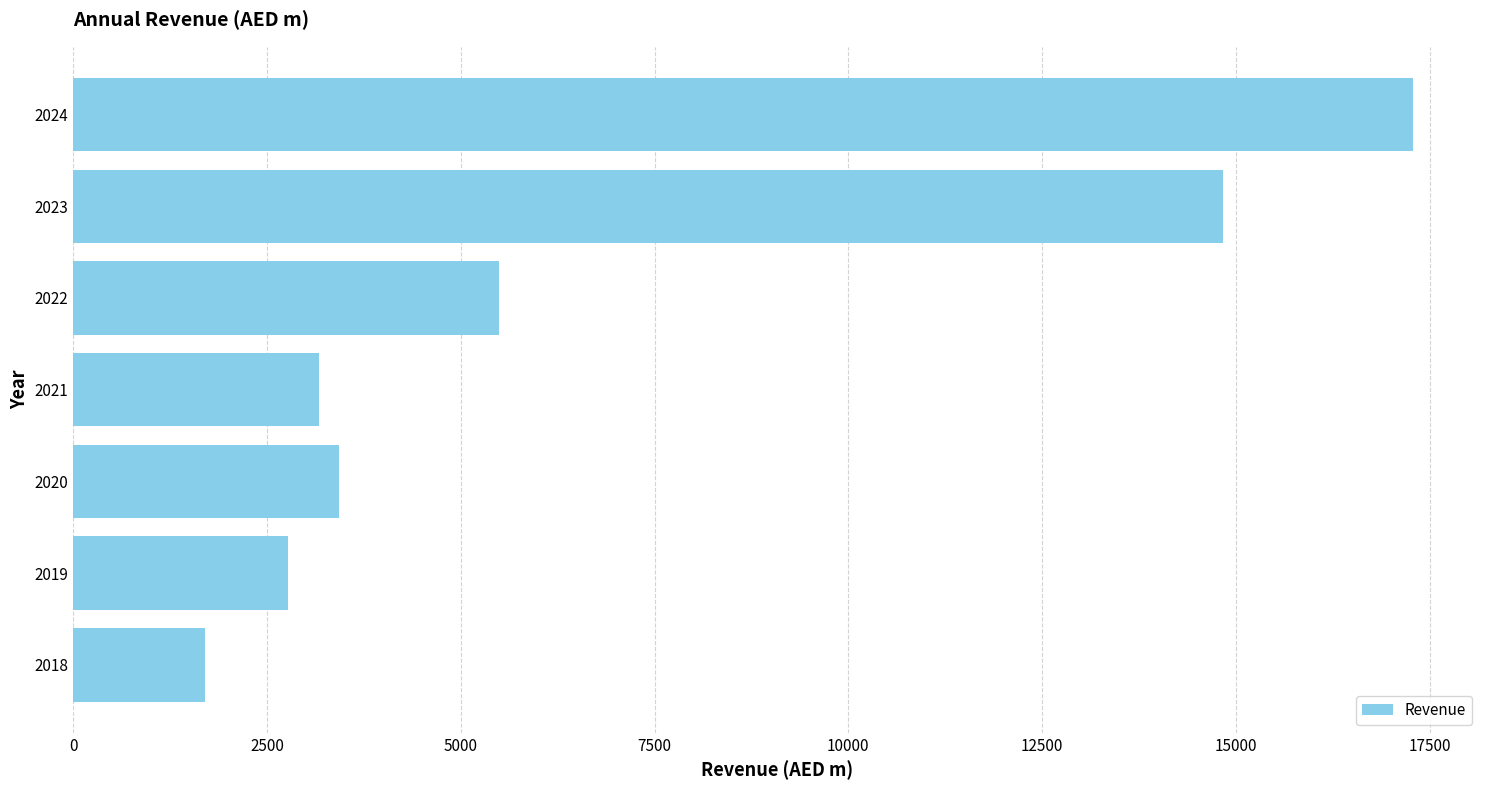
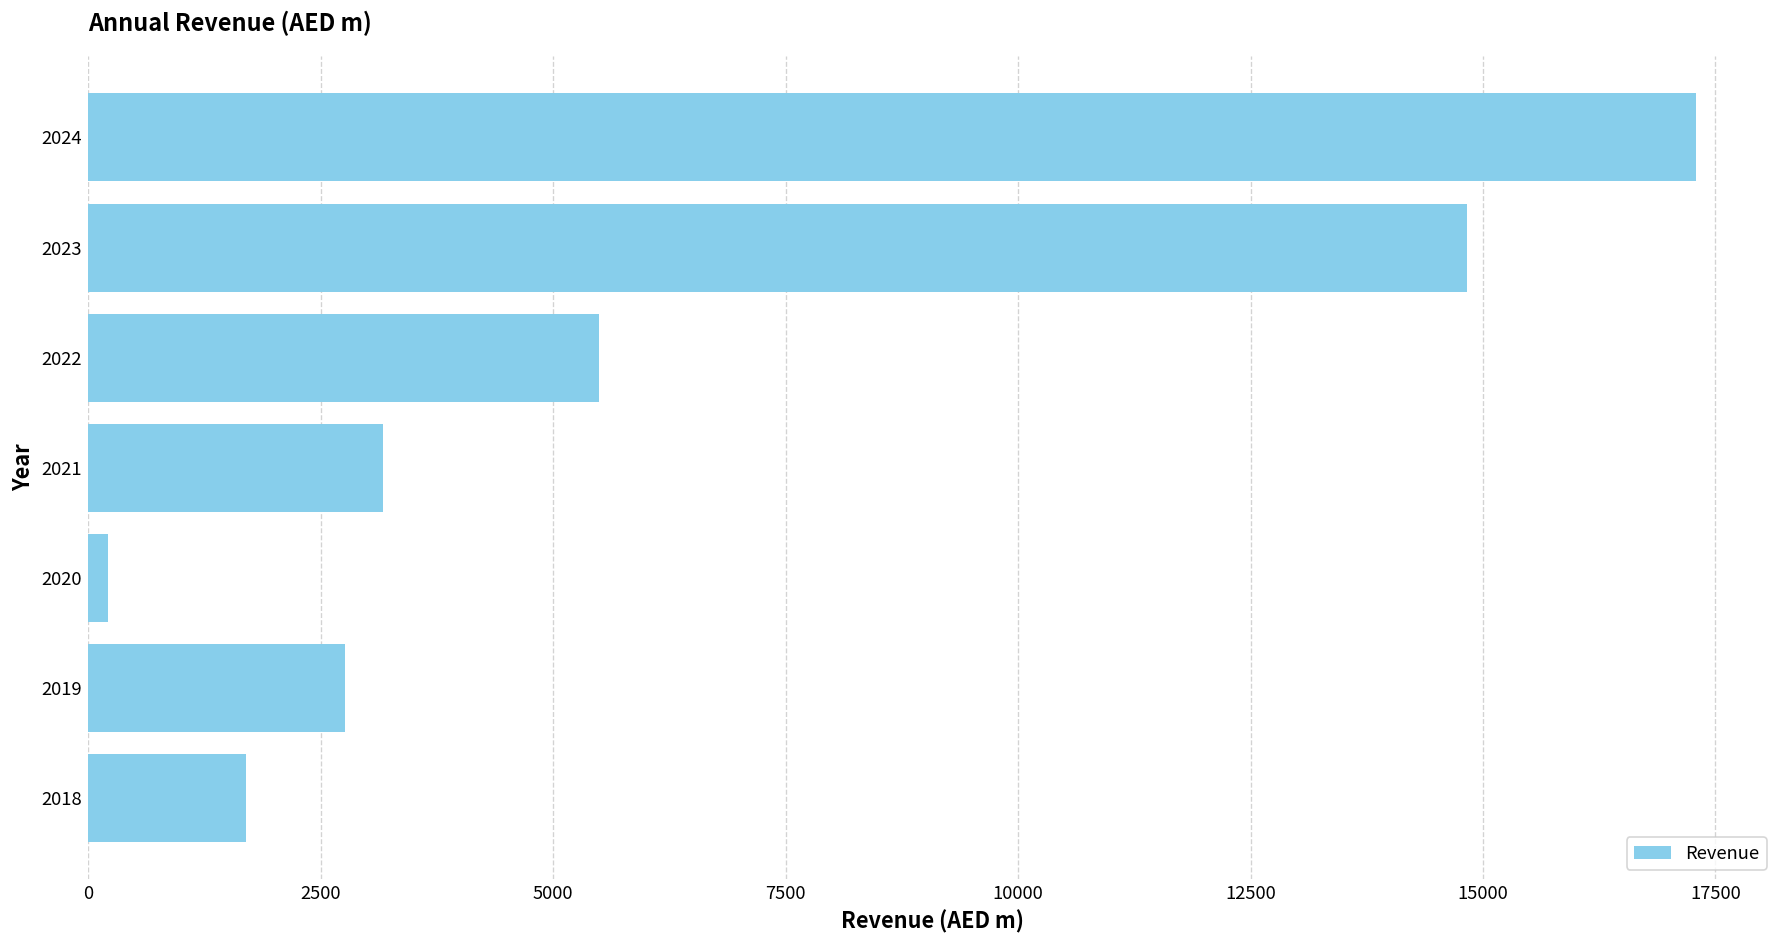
  {
    "2024": 17300,
    "2023": 14800,
    "2022": 5500,
    "2021": 3200,
-   "2020": 3400,
+   "2020": 200,
    "2019": 2800,
    "2018": 1700
  }
